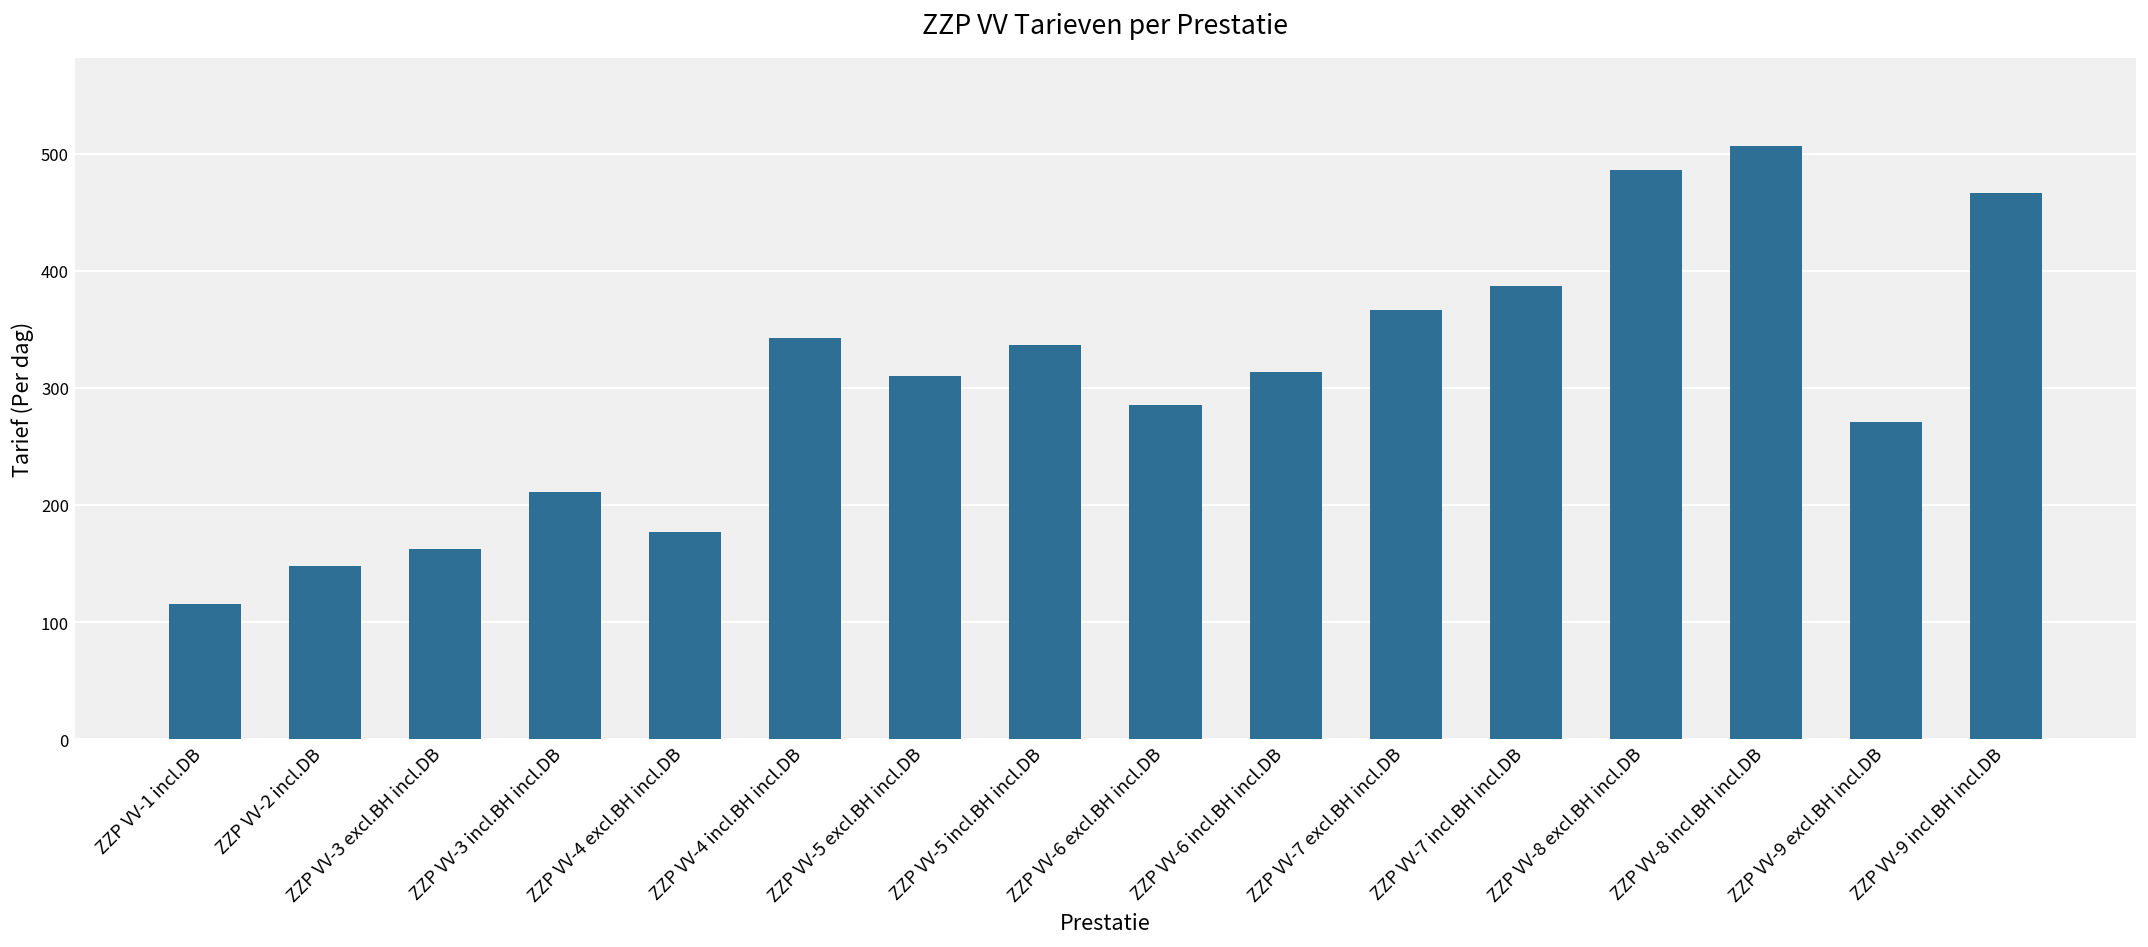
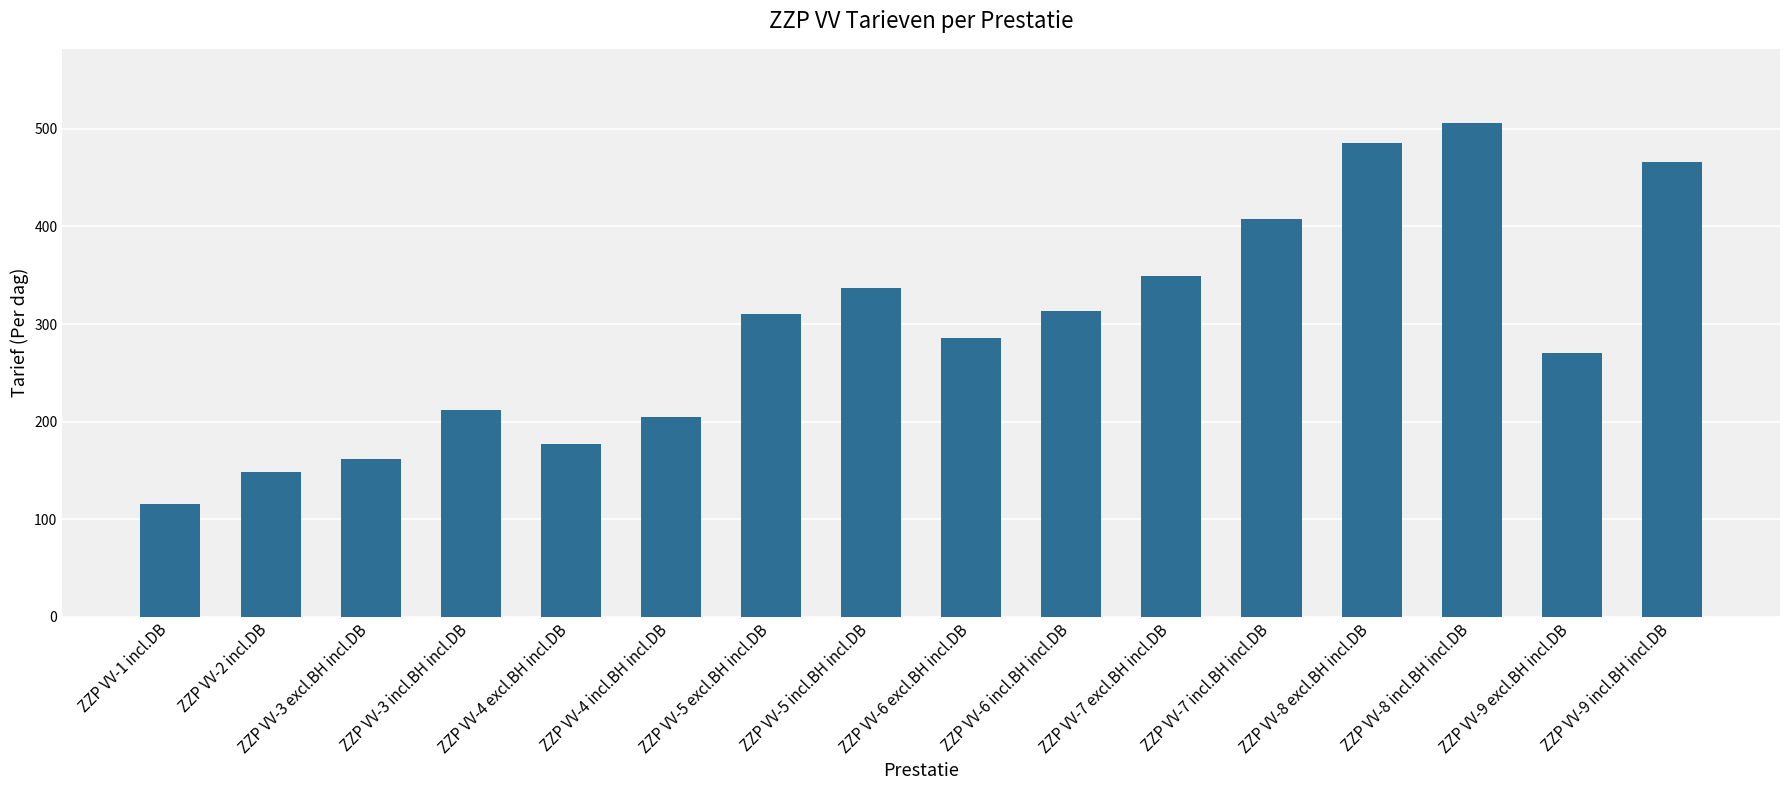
  {
    "ZZP VV-1 incl.DB": 120,
    "ZZP VV-2 incl.DB": 150,
    "ZZP VV-3 excl.BH incl.DB": 160,
    "ZZP VV-3 incl.BH incl.DB": 210,
    "ZZP VV-4 excl.BH incl.DB": 180,
-   "ZZP VV-4 incl.BH incl.DB": 340,
+   "ZZP VV-4 incl.BH incl.DB": 200,
    "ZZP VV-5 excl.BH incl.DB": 310,
    "ZZP VV-5 incl.BH incl.DB": 340,
    "ZZP VV-6 excl.BH incl.DB": 290,
    "ZZP VV-6 incl.BH incl.DB": 310,
-   "ZZP VV-7 excl.BH incl.DB": 370,
-   "ZZP VV-7 incl.BH incl.DB": 390,
+   "ZZP VV-7 excl.BH incl.DB": 350,
+   "ZZP VV-7 incl.BH incl.DB": 410,
    "ZZP VV-8 excl.BH incl.DB": 490,
    "ZZP VV-8 incl.BH incl.DB": 510,
    "ZZP VV-9 excl.BH incl.DB": 270,
    "ZZP VV-9 incl.BH incl.DB": 470
  }
